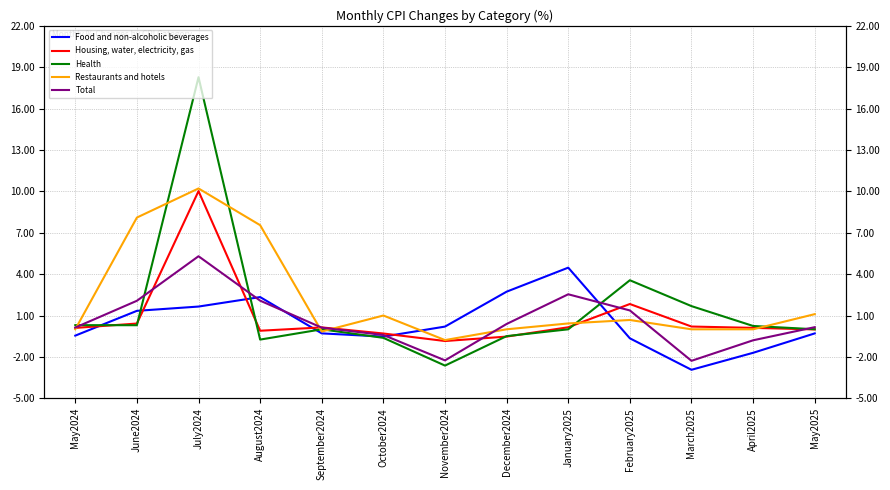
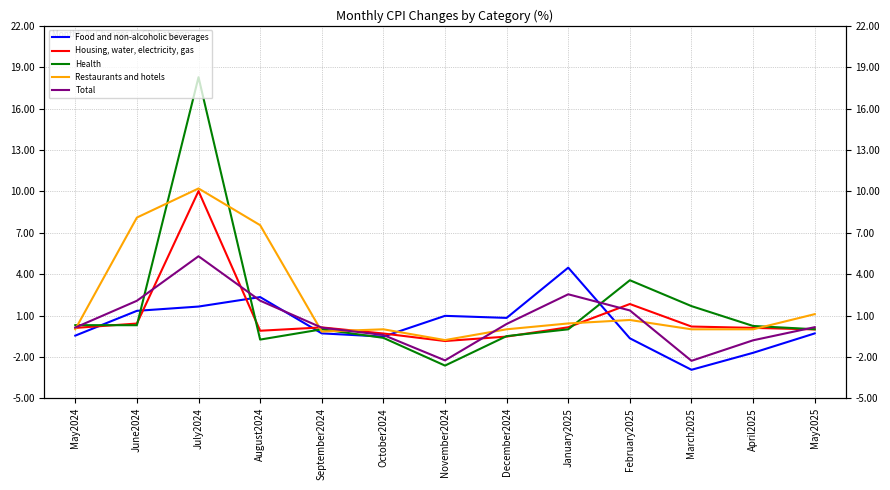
  {
    "Food and non-alcoholic beverages": {
      "May2024": -0.5,
      "June2024": 1.3,
      "July2024": 1.6,
      "August2024": 2.3,
-     "November2024": 0.2,
-     "December2024": 2.7,
+     "November2024": 1.0,
+     "December2024": 0.8,
      "January2025": 4.5,
      "February2025": -0.7,
      "March2025": -2.9,
      "April2025": -1.7,
      "May2025": -0.3
    },
    "Housing, water, electricity, gas": {
      "July2024": 10.0,
      "August2024": -0.1,
      "February2025": 1.8,
      "March2025": 0.2
    },
    "Health": {
      "August2024": -0.7,
      "November2024": -2.6,
      "February2025": 3.6,
      "March2025": 1.7
    },
    "Restaurants and hotels": {
      "June2024": 8,
      "July2024": 10.2,
      "August2024": 7.5,
-     "October2024": 1,
+     "October2024": 0,
      "December2024": 0,
      "January2025": 0.4,
      "February2025": 0.7,
      "March2025": 0,
      "May2025": 1
    },
    "Total": {
      "June2024": 2.1,
      "July2024": 5.3,
      "August2024": 2.1,
      "November2024": -2.3,
      "December2024": 0.4,
      "January2025": 2.5,
      "February2025": 1.4,
      "March2025": -2.3,
      "April2025": -0.8
    }
  }
